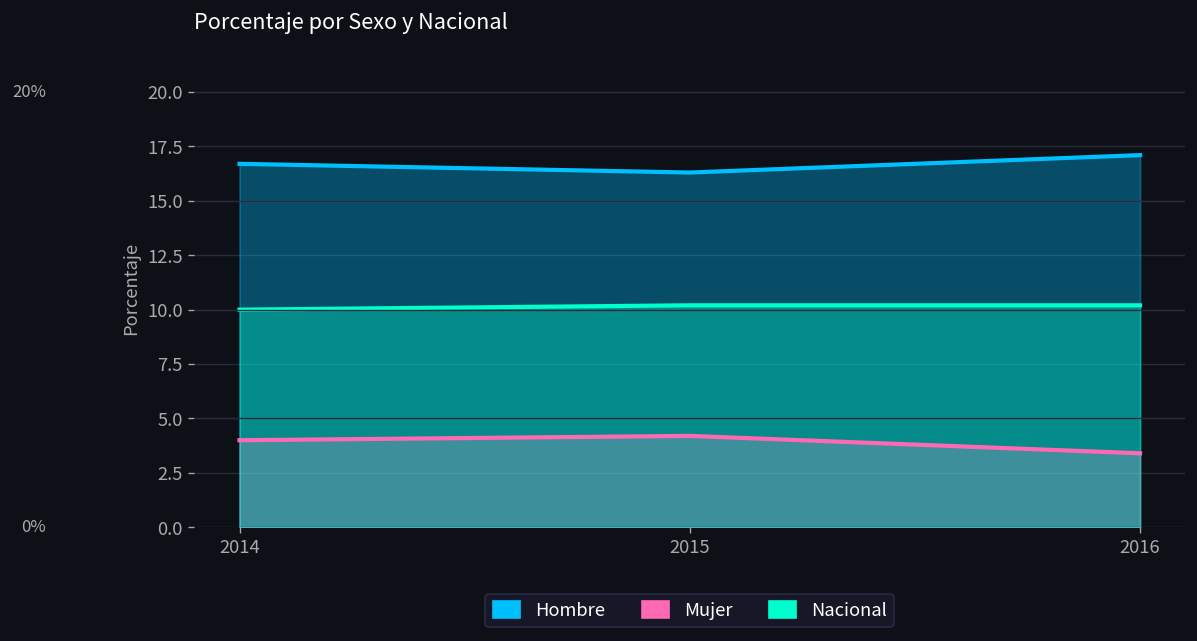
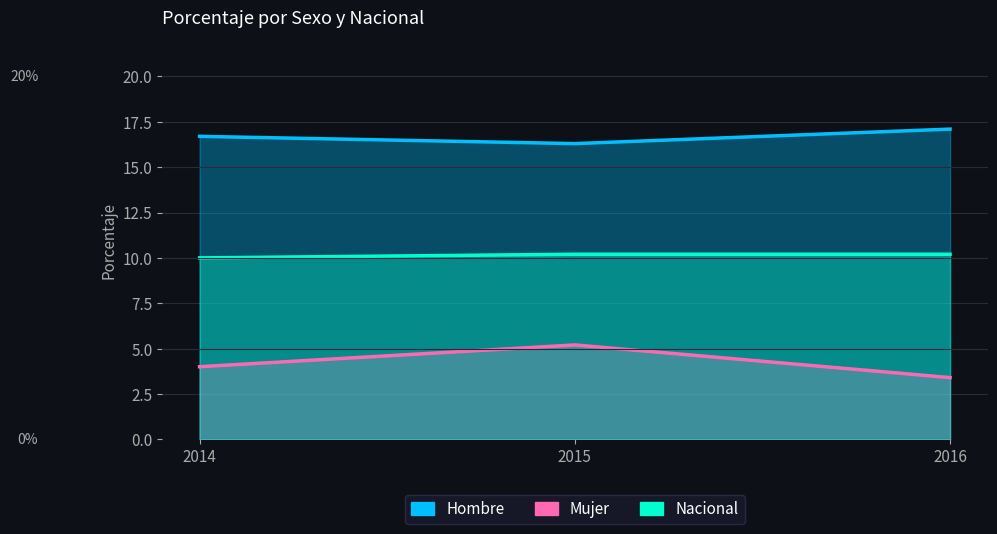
  {
    "Mujer": {
      "2014": 4.0,
-     "2015": 4.2,
+     "2015": 5.2,
      "2016": 3.4
    }
  }
